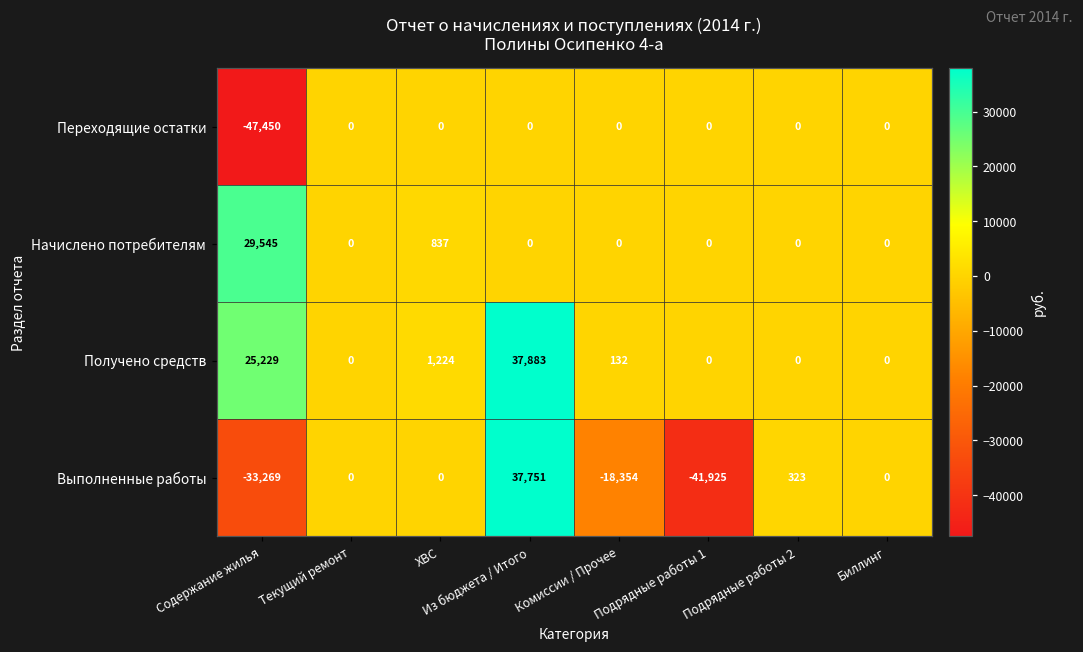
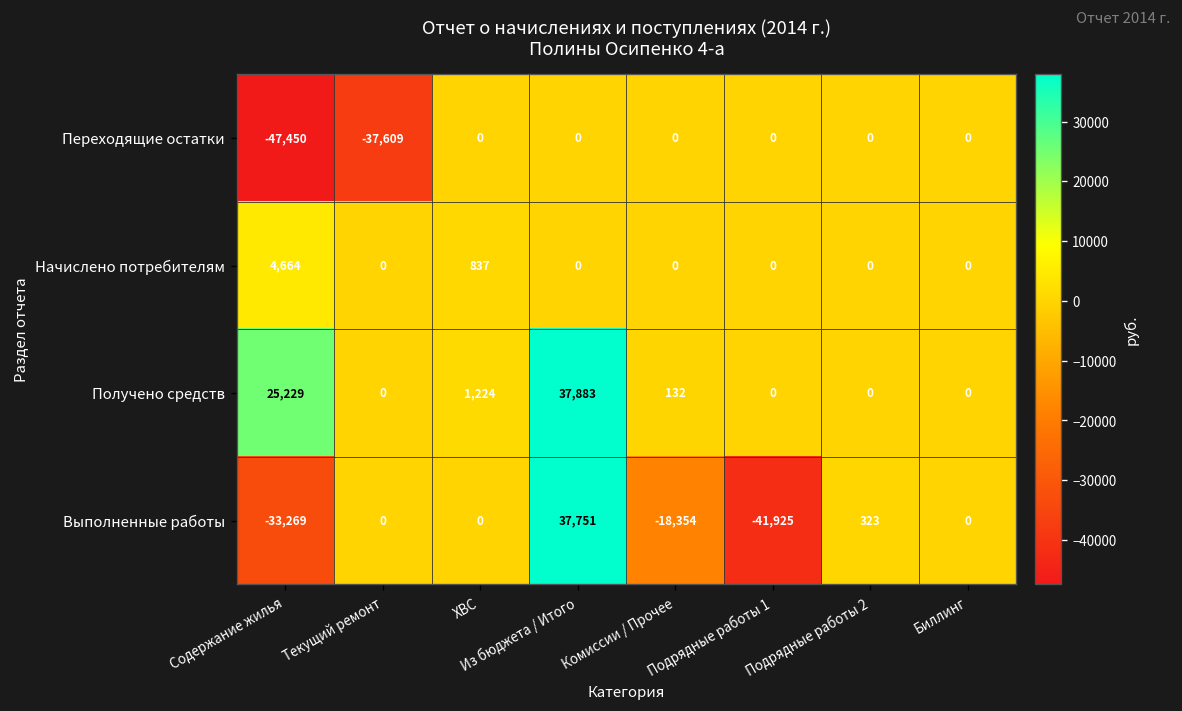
  {
    "Переходящие остатки": {
      "Содержание жилья": "-47,450",
-     "Текущий ремонт": "0",
+     "Текущий ремонт": "-37,609",
      "ХВС": "0",
      "Из бюджета / Итого": "0",
      "Комиссии / Прочее": "0",
      "Подрядные работы 1": "0",
      "Подрядные работы 2": "0",
      "Биллинг": "0"
    },
    "Начислено потребителям": {
-     "Содержание жилья": "29,545",
+     "Содержание жилья": "4,664",
      "Текущий ремонт": "0",
      "ХВС": "837",
      "Из бюджета / Итого": "0",
      "Комиссии / Прочее": "0",
      "Подрядные работы 1": "0",
      "Подрядные работы 2": "0",
      "Биллинг": "0"
    },
    "Получено средств": {
      "Содержание жилья": "25,229",
      "Текущий ремонт": "0",
      "ХВС": "1,224",
      "Из бюджета / Итого": "37,883",
      "Комиссии / Прочее": "132",
      "Подрядные работы 1": "0",
      "Подрядные работы 2": "0",
      "Биллинг": "0"
    },
    "Выполненные работы": {
      "Содержание жилья": "-33,269",
      "Текущий ремонт": "0",
      "ХВС": "0",
      "Из бюджета / Итого": "37,751",
      "Комиссии / Прочее": "-18,354",
      "Подрядные работы 1": "-41,925",
      "Подрядные работы 2": "323",
      "Биллинг": "0"
    }
  }
